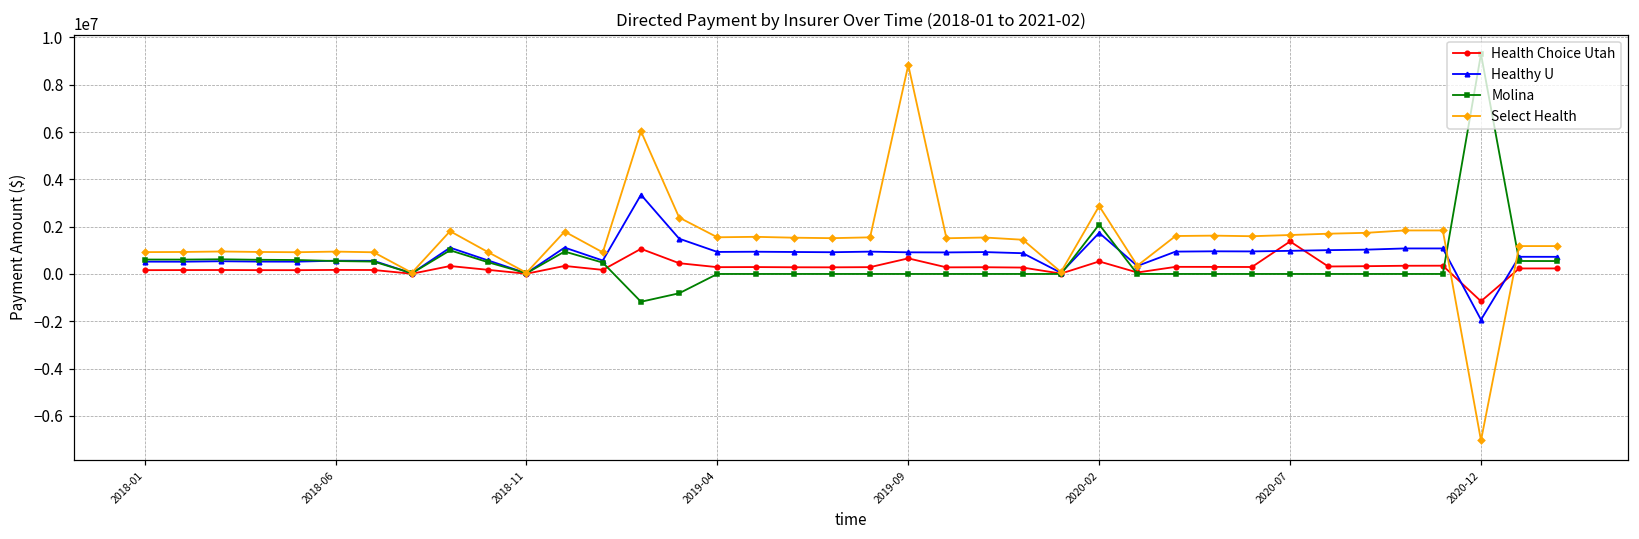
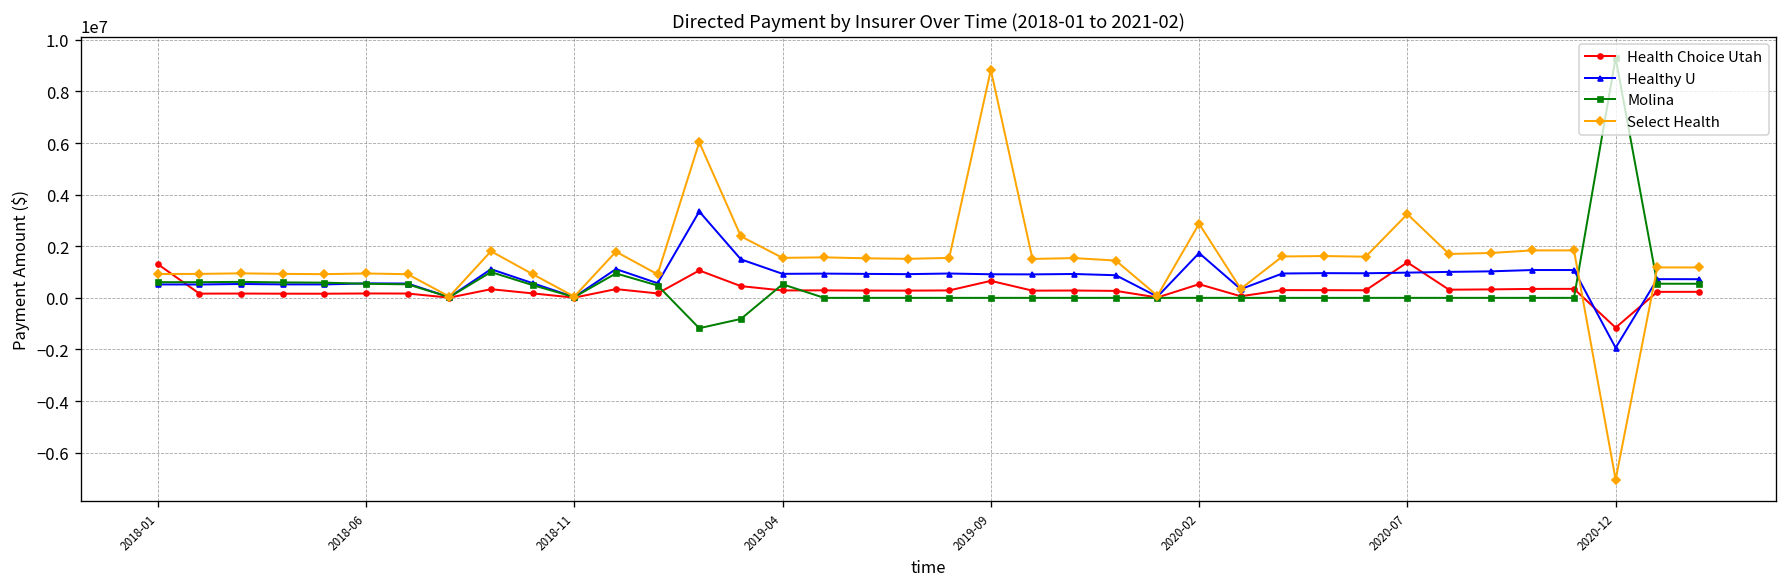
  {
    "Health Choice Utah": {
-     "2018-01": 200000,
+     "2018-01": 1300000,
      "2018-06": 200000,
      "2019-04": 300000,
      "2019-09": 700000,
      "2020-02": 500000,
      "2020-07": 1400000,
      "2020-12": -1200000
    },
    "Healthy U": {
      "2019-04": 900000,
      "2019-09": 900000,
      "2020-02": 1700000,
      "2020-07": 1000000,
      "2020-12": -1900000
    },
    "Molina": {
-     "2019-04": 0,
+     "2019-04": 500000,
      "2019-09": 0,
-     "2020-02": 2100000,
+     "2020-02": 0,
      "2020-07": 0
    },
    "Select Health": {
      "2018-01": 900000,
      "2018-06": 900000,
      "2019-04": 1600000,
      "2019-09": 8800000,
      "2020-02": 2900000,
-     "2020-07": 1600000,
+     "2020-07": 3200000,
      "2020-12": -7000000
    }
  }
